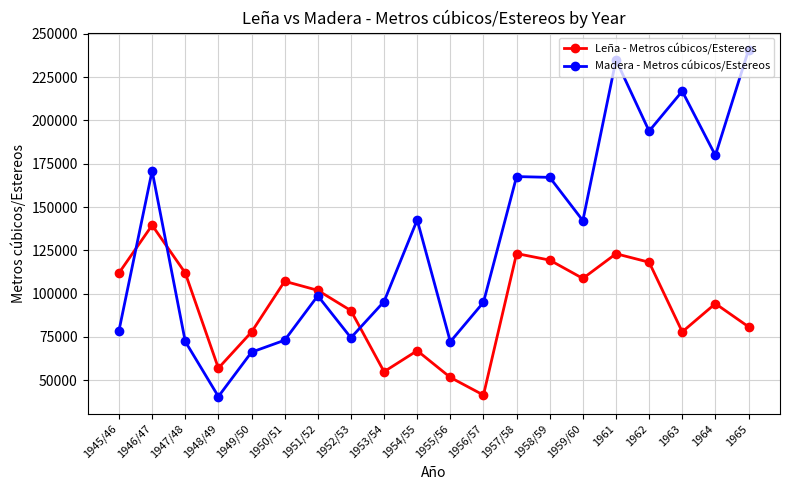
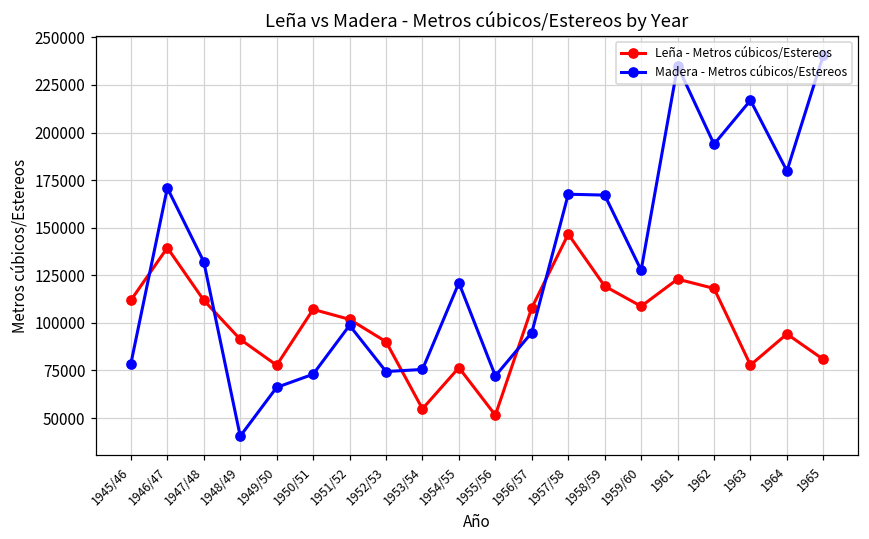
  {
    "Leña - Metros cúbicos/Estereos": {
      "1945/46": 112000,
      "1946/47": 139000,
      "1947/48": 112000,
-     "1948/49": 57000,
+     "1948/49": 91000,
      "1949/50": 78000,
      "1950/51": 107000,
      "1951/52": 102000,
      "1952/53": 90000,
      "1953/54": 55000,
-     "1954/55": 67000,
+     "1954/55": 76000,
      "1955/56": 52000,
-     "1956/57": 41000,
-     "1957/58": 123000,
+     "1956/57": 108000,
+     "1957/58": 147000,
      "1958/59": 119000,
      "1959/60": 109000,
      "1961": 123000,
      "1962": 118000,
      "1963": 78000,
      "1964": 94000,
      "1965": 81000
    },
    "Madera - Metros cúbicos/Estereos": {
      "1945/46": 79000,
      "1946/47": 171000,
-     "1947/48": 72000,
+     "1947/48": 132000,
      "1948/49": 40000,
      "1949/50": 66000,
      "1950/51": 73000,
      "1951/52": 99000,
      "1952/53": 74000,
-     "1953/54": 95000,
-     "1954/55": 143000,
+     "1953/54": 76000,
+     "1954/55": 121000,
      "1955/56": 72000,
      "1956/57": 95000,
      "1957/58": 168000,
      "1958/59": 167000,
-     "1959/60": 142000,
+     "1959/60": 128000,
      "1962": 194000,
      "1963": 217000,
      "1964": 180000
    }
  }
